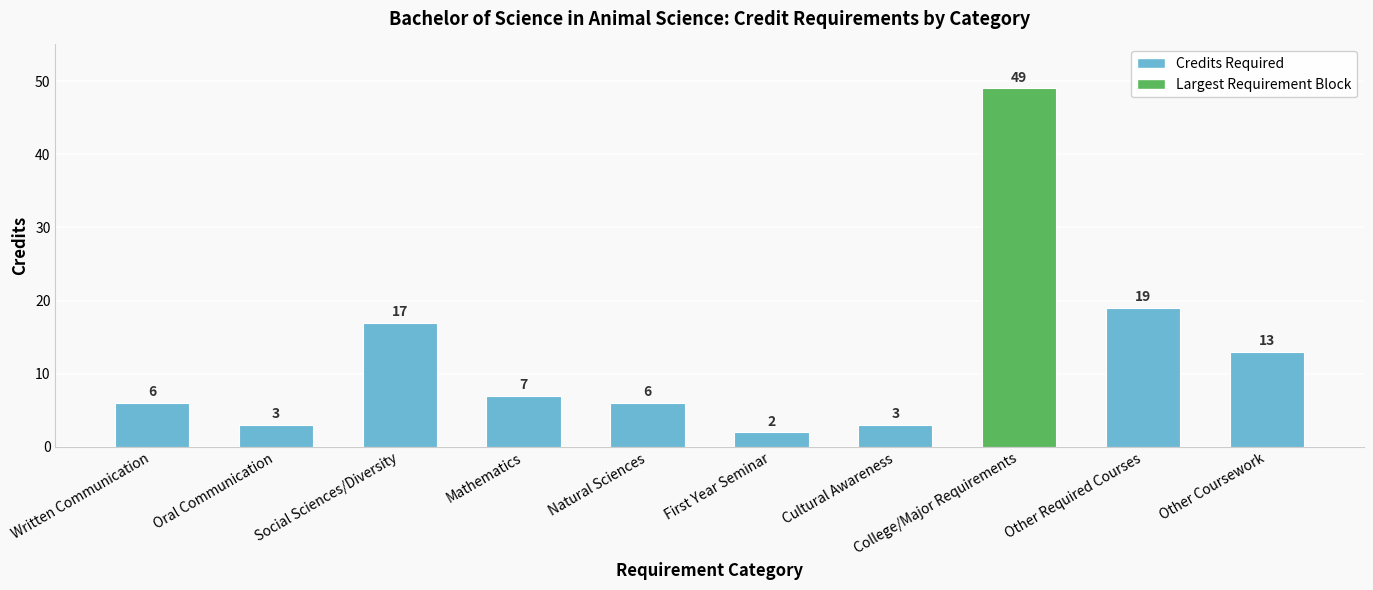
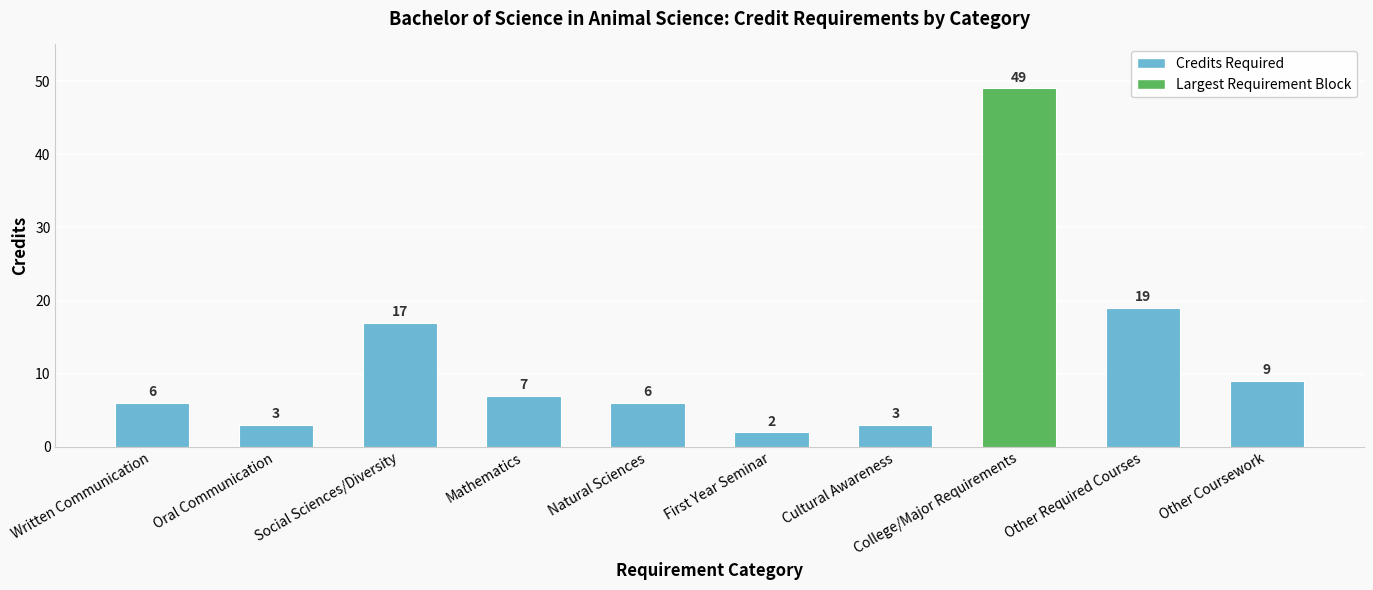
  {
    "Written Communication": 6,
    "Oral Communication": 3,
    "Social Sciences/Diversity": 17,
    "Mathematics": 7,
    "Natural Sciences": 6,
    "First Year Seminar": 2,
    "Cultural Awareness": 3,
    "College/Major Requirements": 49,
    "Other Required Courses": 19,
-   "Other Coursework": 13
+   "Other Coursework": 9
  }
